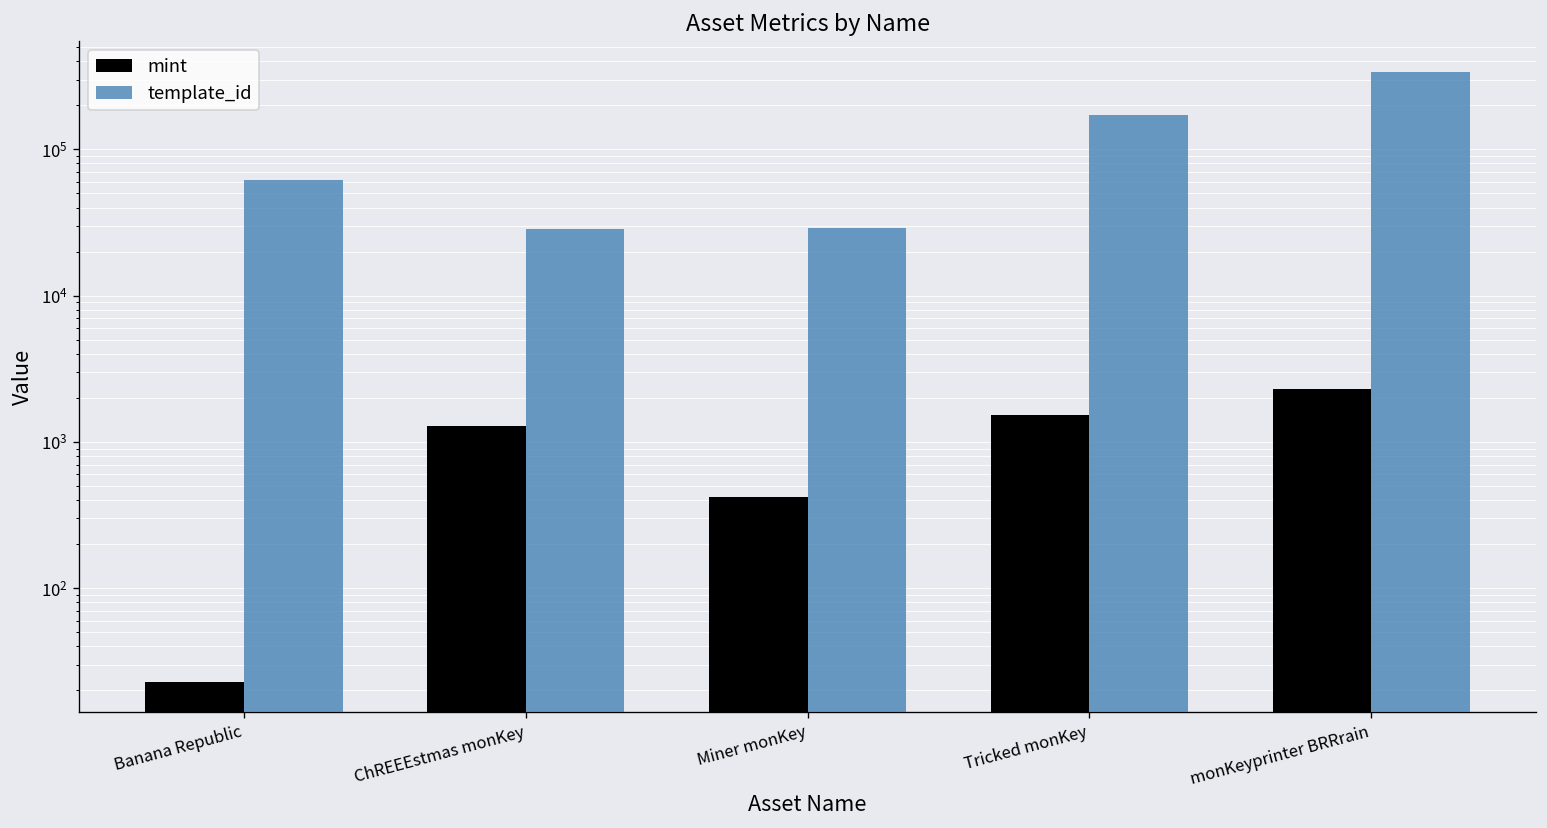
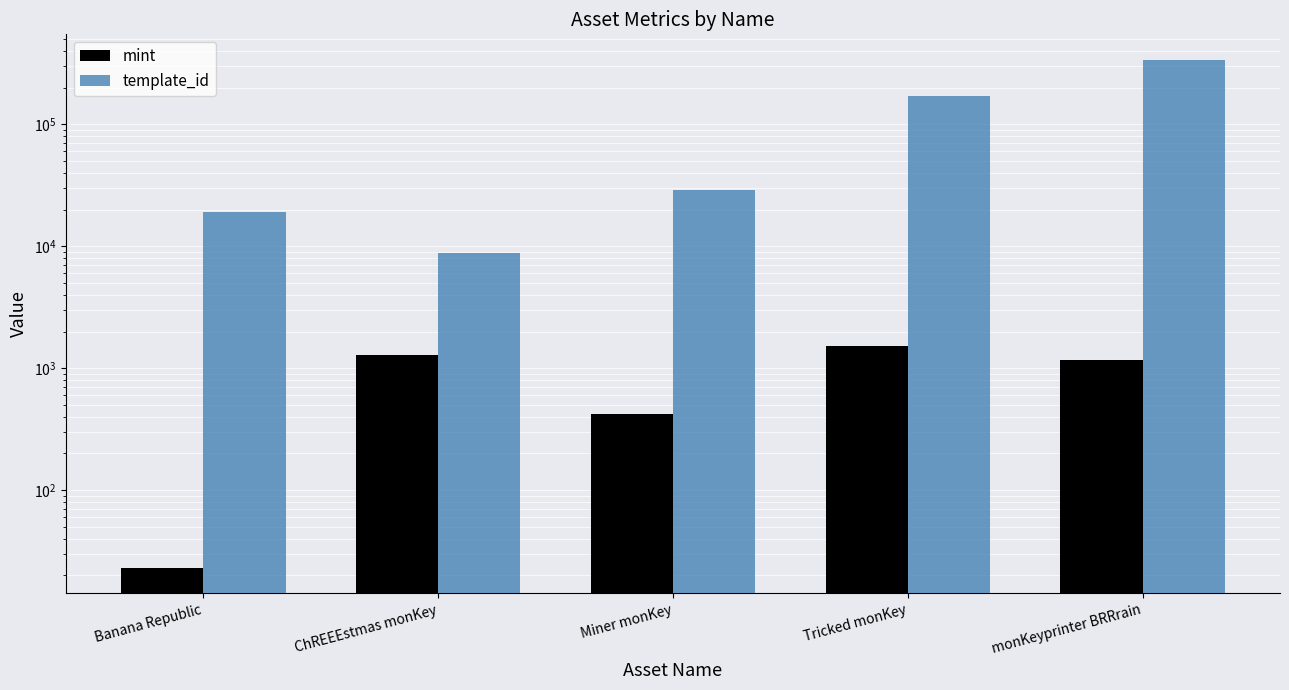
  {
    "mint": {
      "Banana Republic": 23,
      "ChREEEstmas monKey": 1300,
      "Miner monKey": 420,
      "Tricked monKey": 1500,
-     "monKeyprinter BRRrain": 2300
+     "monKeyprinter BRRrain": 1200
    },
    "template_id": {
-     "Banana Republic": 60000,
-     "ChREEEstmas monKey": 29000,
+     "Banana Republic": 19000,
+     "ChREEEstmas monKey": 9000,
      "Miner monKey": 29000,
      "Tricked monKey": 170000,
      "monKeyprinter BRRrain": 340000
    }
  }
